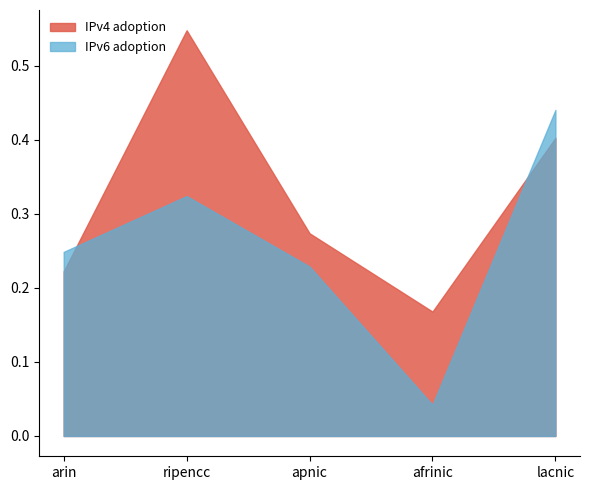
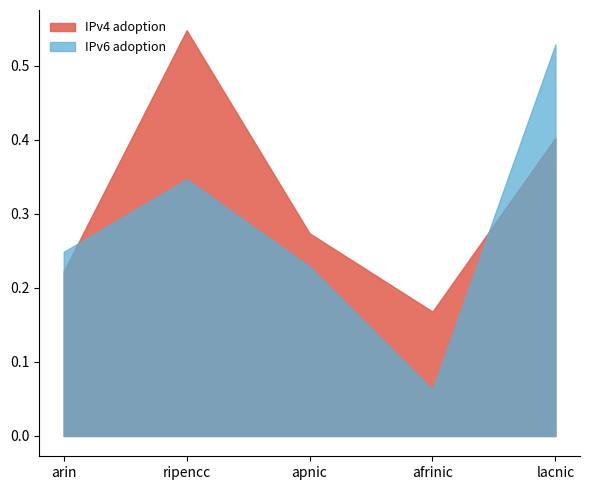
  {
    "IPv4 adoption": {
      "arin": 0.22,
      "ripencc": 0.55,
      "apnic": 0.27,
      "afrinic": 0.17,
      "lacnic": 0.40
    },
    "IPv6 adoption": {
      "arin": 0.25,
-     "ripencc": 0.32,
+     "ripencc": 0.35,
      "apnic": 0.23,
-     "afrinic": 0.04,
-     "lacnic": 0.44
+     "afrinic": 0.06,
+     "lacnic": 0.53
    }
  }
